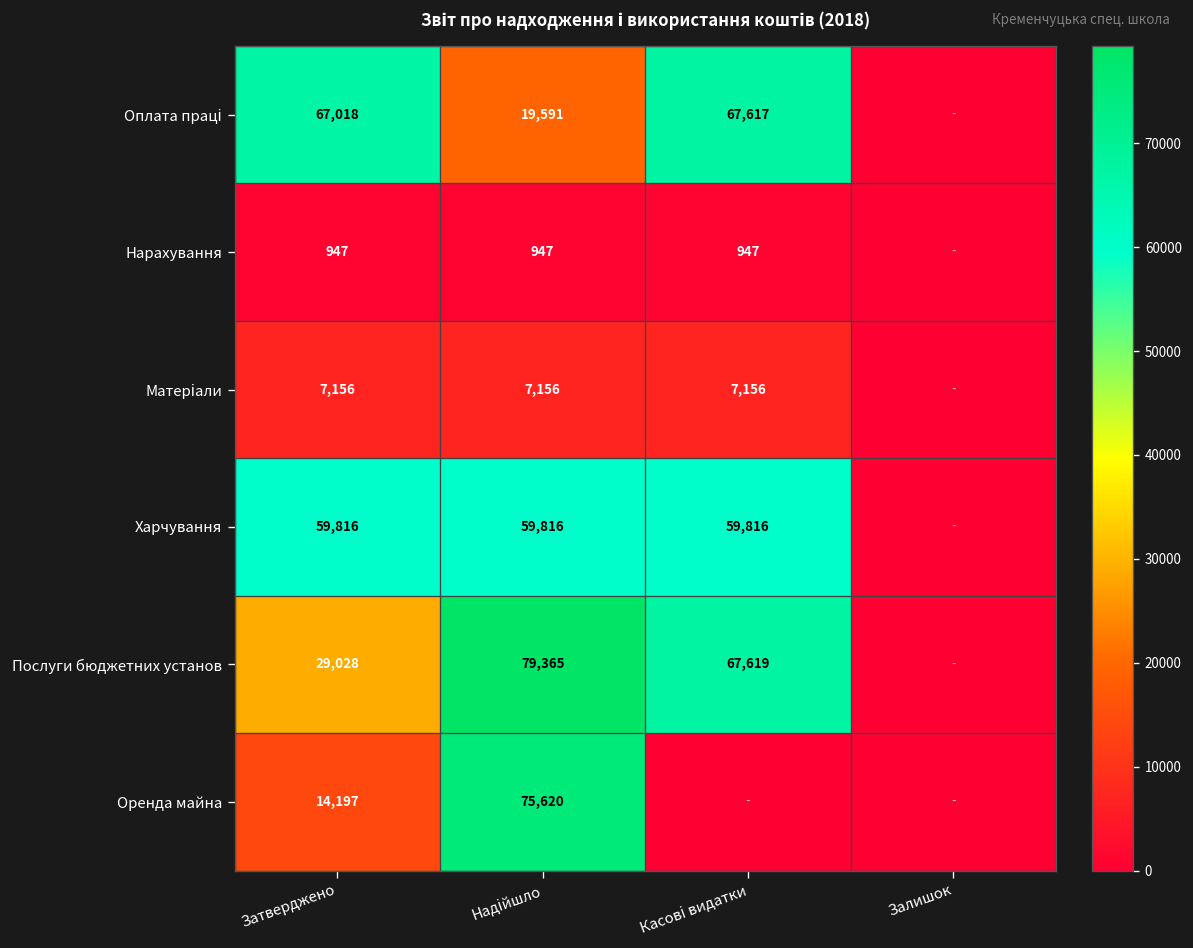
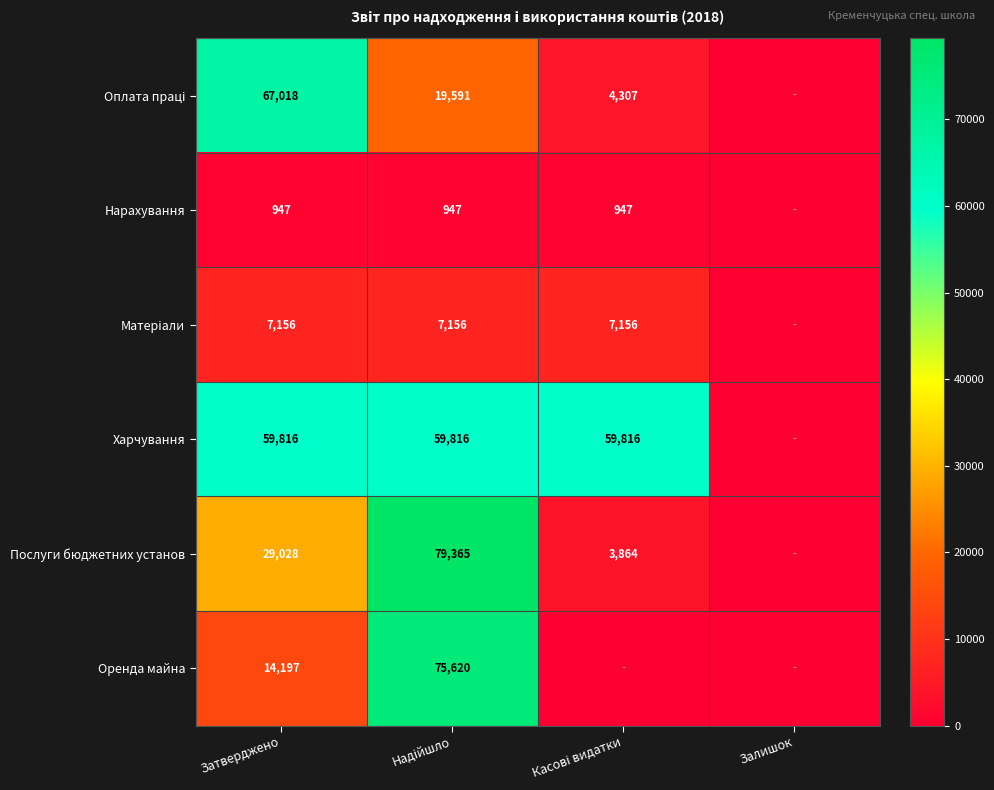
  {
    "Оплата праці": {
      "Затверджено": "67,018",
      "Надійшло": "19,591",
-     "Касові видатки": "67,617"
+     "Касові видатки": "4,307"
    },
    "Нарахування": {
      "Затверджено": "947",
      "Надійшло": "947",
      "Касові видатки": "947"
    },
    "Матеріали": {
      "Затверджено": "7,156",
      "Надійшло": "7,156",
      "Касові видатки": "7,156"
    },
    "Харчування": {
      "Затверджено": "59,816",
      "Надійшло": "59,816",
      "Касові видатки": "59,816"
    },
    "Послуги бюджетних установ": {
      "Затверджено": "29,028",
      "Надійшло": "79,365",
-     "Касові видатки": "67,619"
+     "Касові видатки": "3,864"
    },
    "Оренда майна": {
      "Затверджено": "14,197",
      "Надійшло": "75,620"
    }
  }
